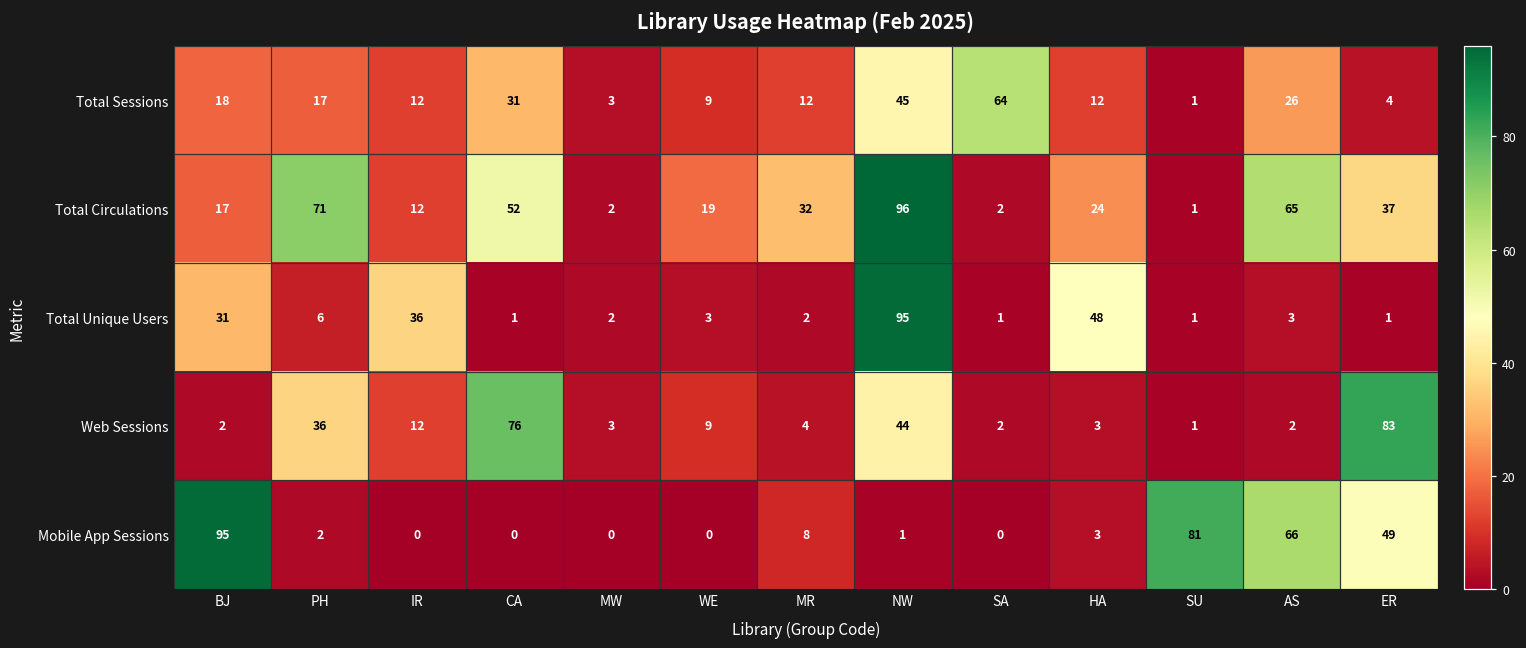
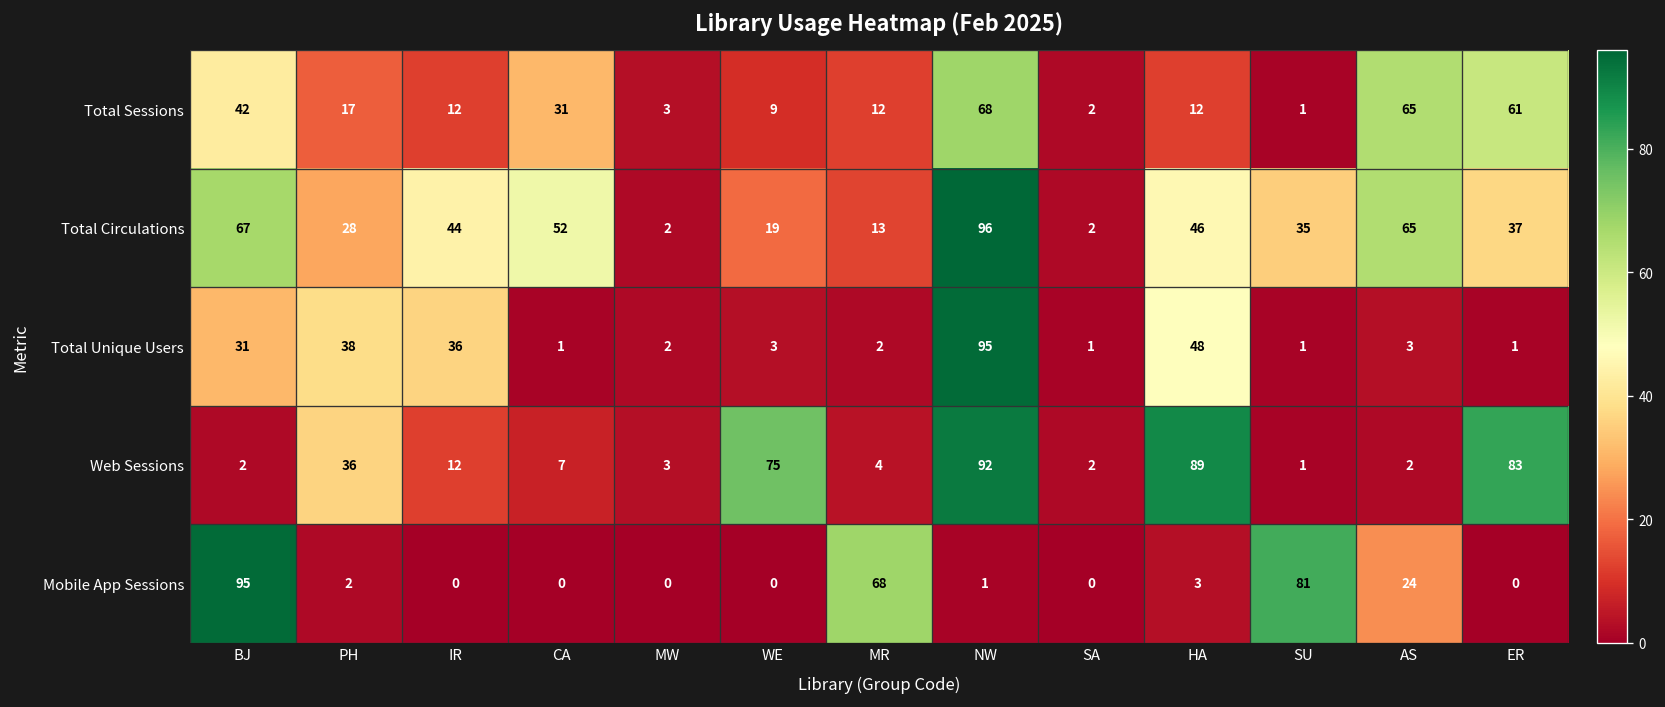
  {
    "Total Sessions": {
-     "BJ": 18,
+     "BJ": 42,
      "PH": 17,
      "IR": 12,
      "CA": 31,
      "MW": 3,
      "WE": 9,
      "MR": 12,
-     "NW": 45,
-     "SA": 64,
+     "NW": 68,
+     "SA": 2,
      "HA": 12,
      "SU": 1,
-     "AS": 26,
-     "ER": 4
+     "AS": 65,
+     "ER": 61
    },
    "Total Circulations": {
-     "BJ": 17,
-     "PH": 71,
-     "IR": 12,
+     "BJ": 67,
+     "PH": 28,
+     "IR": 44,
      "CA": 52,
      "MW": 2,
      "WE": 19,
-     "MR": 32,
+     "MR": 13,
      "NW": 96,
      "SA": 2,
-     "HA": 24,
-     "SU": 1,
+     "HA": 46,
+     "SU": 35,
      "AS": 65,
      "ER": 37
    },
    "Total Unique Users": {
      "BJ": 31,
-     "PH": 6,
+     "PH": 38,
      "IR": 36,
      "CA": 1,
      "MW": 2,
      "WE": 3,
      "MR": 2,
      "NW": 95,
      "SA": 1,
      "HA": 48,
      "SU": 1,
      "AS": 3,
      "ER": 1
    },
    "Web Sessions": {
      "BJ": 2,
      "PH": 36,
      "IR": 12,
-     "CA": 76,
+     "CA": 7,
      "MW": 3,
-     "WE": 9,
+     "WE": 75,
      "MR": 4,
-     "NW": 44,
+     "NW": 92,
      "SA": 2,
-     "HA": 3,
+     "HA": 89,
      "SU": 1,
      "AS": 2,
      "ER": 83
    },
    "Mobile App Sessions": {
      "BJ": 95,
      "PH": 2,
      "IR": 0,
      "CA": 0,
      "MW": 0,
      "WE": 0,
-     "MR": 8,
+     "MR": 68,
      "NW": 1,
      "SA": 0,
      "HA": 3,
      "SU": 81,
-     "AS": 66,
-     "ER": 49
+     "AS": 24,
+     "ER": 0
    }
  }
